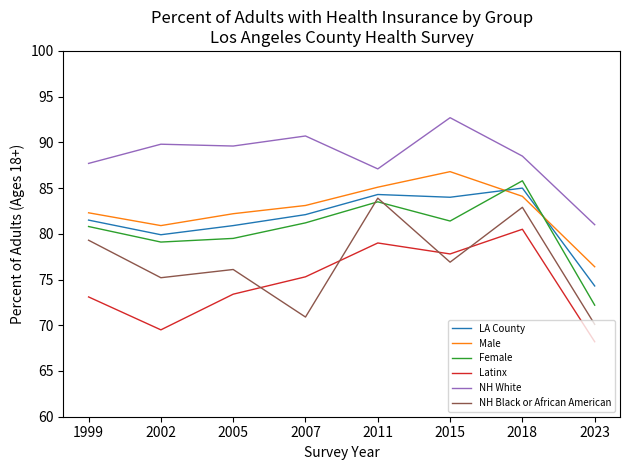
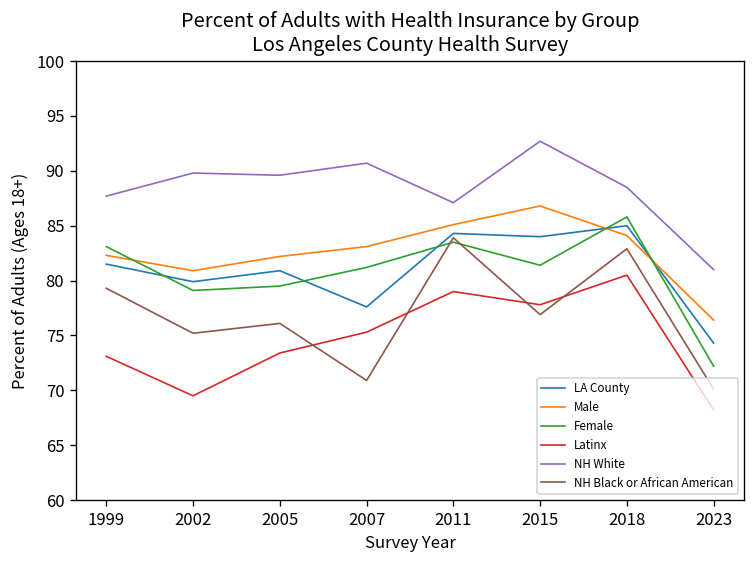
  {
    "LA County": {
      "1999": 82,
      "2002": 80,
      "2005": 81,
-     "2007": 82,
+     "2007": 78,
      "2011": 84,
      "2015": 84,
      "2018": 85,
      "2023": 74
    },
    "Male": {
      "1999": 82,
      "2002": 81,
      "2005": 82,
      "2007": 83,
      "2011": 85,
      "2015": 87,
      "2018": 84,
      "2023": 76
    },
    "Female": {
-     "1999": 81,
+     "1999": 83,
      "2002": 79,
      "2005": 80,
      "2007": 81,
      "2011": 84,
      "2015": 81,
      "2018": 86,
      "2023": 72
    },
    "Latinx": {
      "1999": 73,
      "2002": 70,
      "2005": 73,
      "2007": 75,
      "2011": 79,
      "2015": 78,
      "2018": 81
    },
    "NH White": {
      "1999": 88,
      "2002": 90,
      "2005": 90,
      "2007": 91,
      "2011": 87,
      "2015": 93,
      "2018": 89,
      "2023": 81
    },
    "NH Black or African American": {
      "1999": 79,
      "2002": 75,
      "2005": 76,
      "2007": 71,
      "2011": 84,
      "2015": 77,
      "2018": 83
    }
  }
